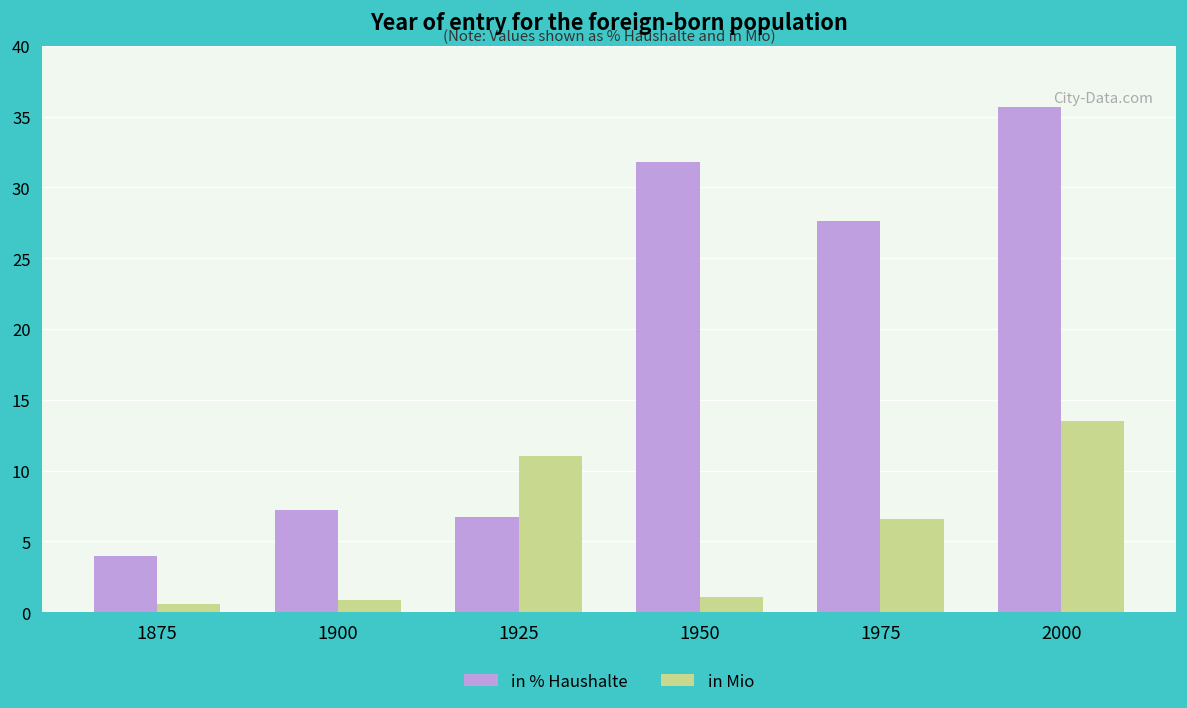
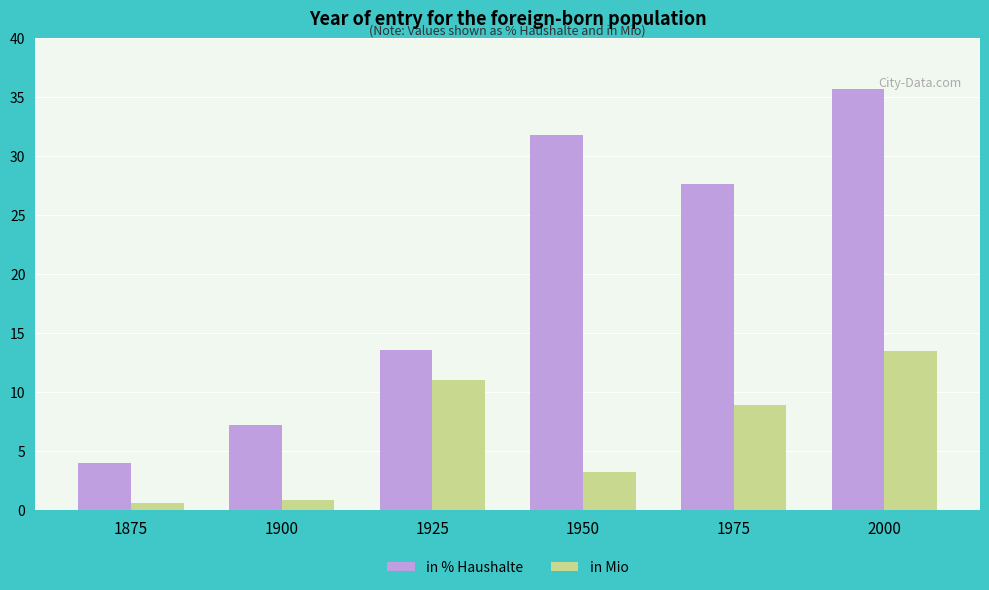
  {
    "in % Haushalte": {
      "1875": 4.0,
      "1900": 7.2,
-     "1925": 6.7,
+     "1925": 13.6,
      "1950": 31.8,
      "1975": 27.6,
      "2000": 35.7
    },
    "in Mio": {
      "1875": 0.6,
      "1900": 0.9,
      "1925": 11.0,
-     "1950": 1.1,
-     "1975": 6.6,
+     "1950": 3.2,
+     "1975": 8.9,
      "2000": 13.5
    }
  }
